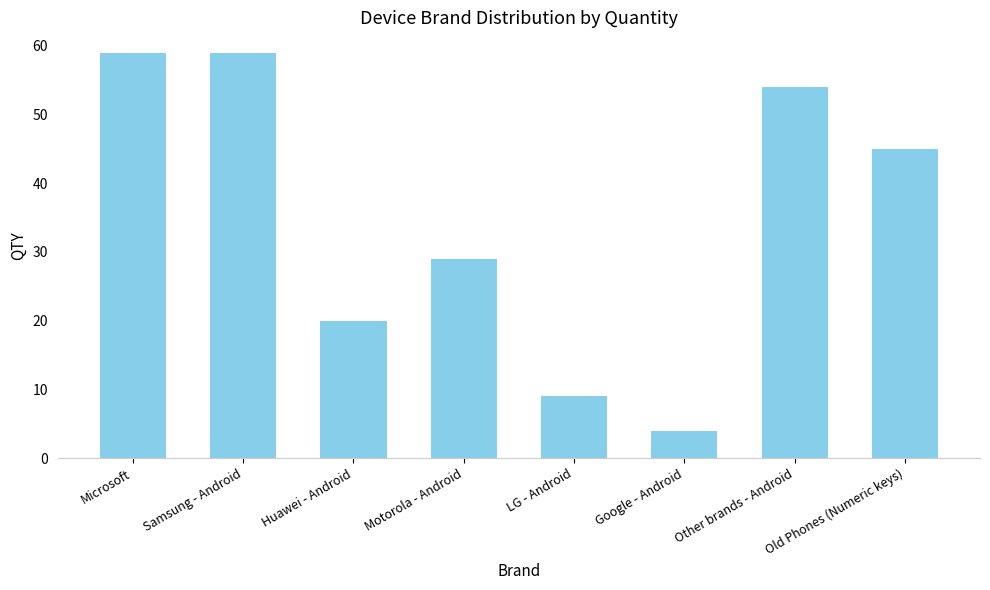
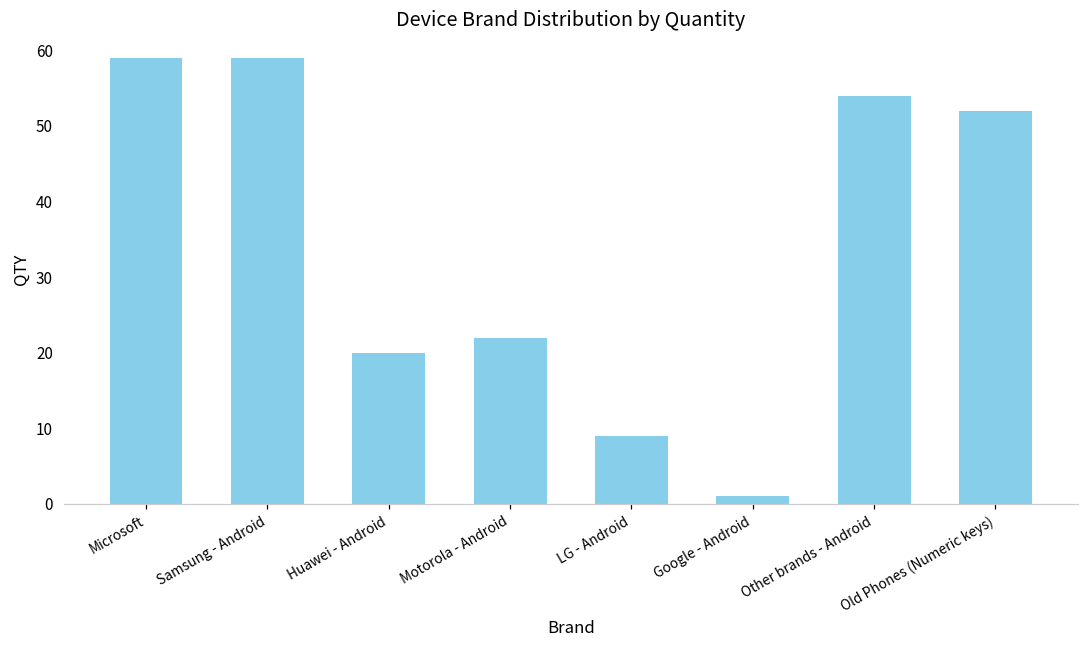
  {
    "Microsoft": 59,
    "Samsung - Android": 59,
    "Huawei - Android": 20,
-   "Motorola - Android": 29,
+   "Motorola - Android": 22,
    "LG - Android": 9,
-   "Google - Android": 4,
+   "Google - Android": 1,
    "Other brands - Android": 54,
-   "Old Phones (Numeric keys)": 45
+   "Old Phones (Numeric keys)": 52
  }
